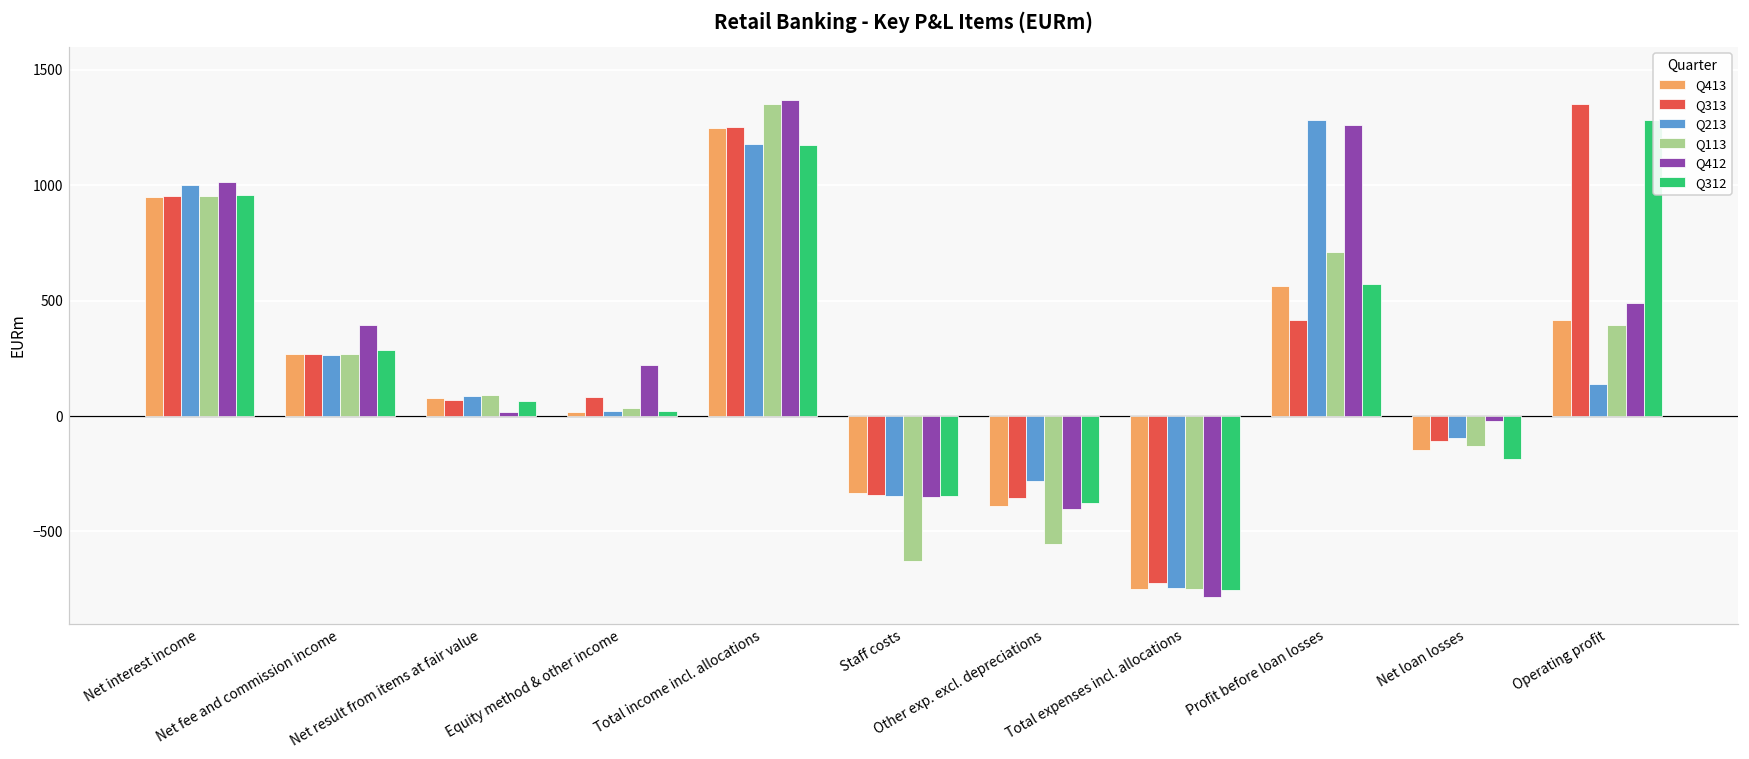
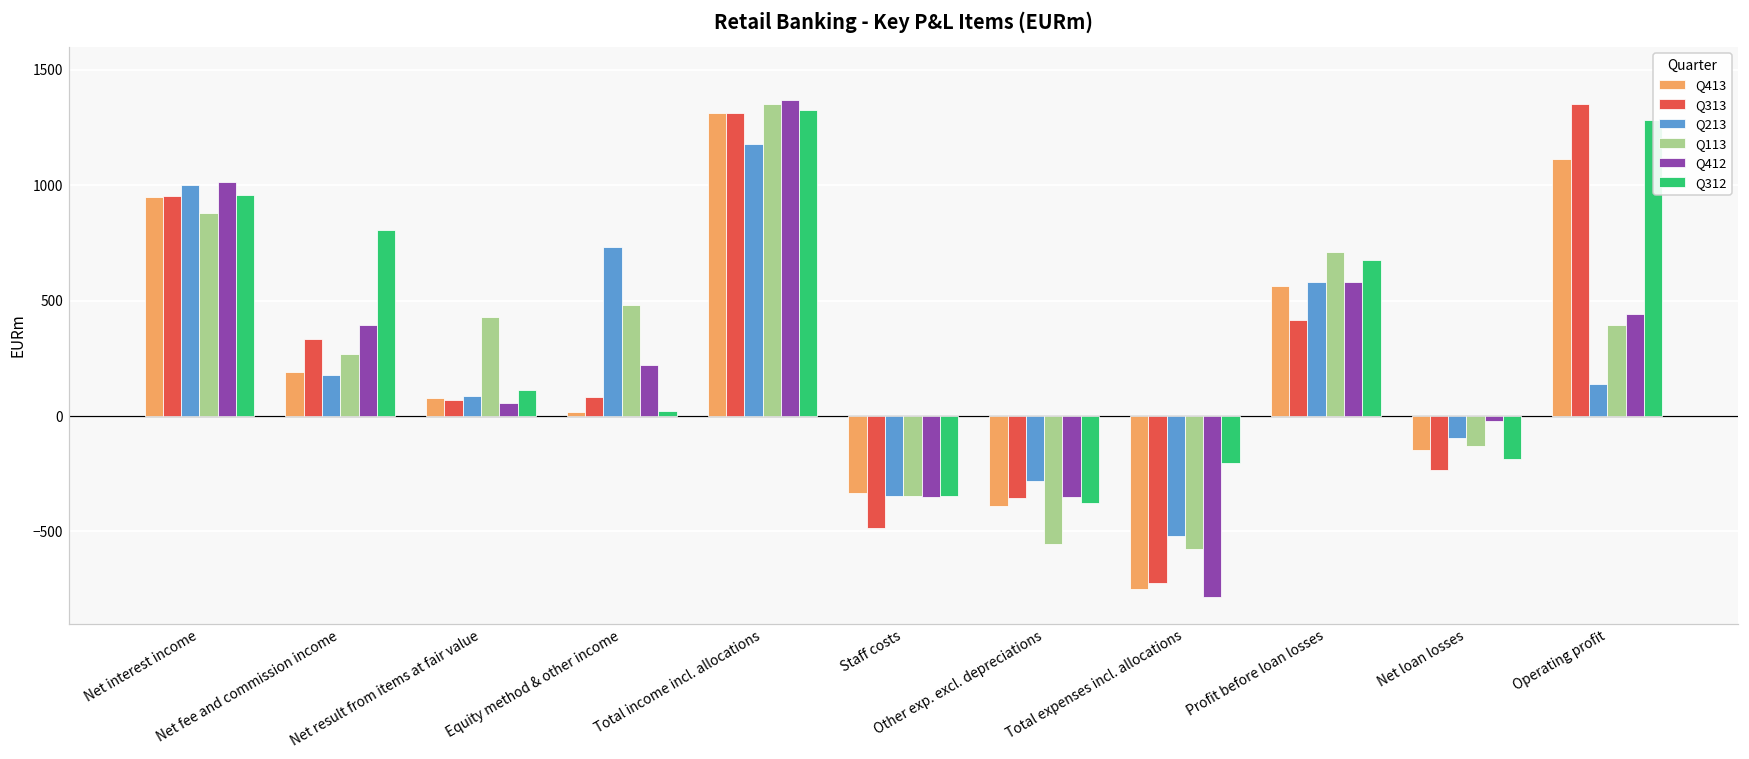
  {
    "Q413": {
      "Net interest income": 950,
-     "Net fee and commission income": 270,
+     "Net fee and commission income": 190,
      "Net result from items at fair value": 80,
      "Equity method & other income": 20,
-     "Total income incl. allocations": 1250,
+     "Total income incl. allocations": 1310,
      "Staff costs": -340,
      "Other exp. excl. depreciations": -390,
      "Total expenses incl. allocations": -750,
      "Profit before loan losses": 560,
      "Net loan losses": -150,
-     "Operating profit": 420
+     "Operating profit": 1110
    },
    "Q313": {
      "Net interest income": 950,
-     "Net fee and commission income": 270,
+     "Net fee and commission income": 330,
      "Net result from items at fair value": 70,
      "Equity method & other income": 80,
-     "Total income incl. allocations": 1250,
-     "Staff costs": -340,
+     "Total income incl. allocations": 1320,
+     "Staff costs": -480,
      "Other exp. excl. depreciations": -360,
      "Total expenses incl. allocations": -720,
      "Profit before loan losses": 420,
-     "Net loan losses": -110,
+     "Net loan losses": -240,
      "Operating profit": 1350
    },
    "Q213": {
      "Net interest income": 1000,
-     "Net fee and commission income": 270,
+     "Net fee and commission income": 180,
      "Net result from items at fair value": 90,
-     "Equity method & other income": 20,
+     "Equity method & other income": 730,
      "Total income incl. allocations": 1180,
      "Staff costs": -350,
      "Other exp. excl. depreciations": -280,
-     "Total expenses incl. allocations": -750,
-     "Profit before loan losses": 1280,
+     "Total expenses incl. allocations": -520,
+     "Profit before loan losses": 580,
      "Net loan losses": -100,
      "Operating profit": 140
    },
    "Q113": {
-     "Net interest income": 960,
+     "Net interest income": 880,
      "Net fee and commission income": 270,
-     "Net result from items at fair value": 90,
-     "Equity method & other income": 40,
+     "Net result from items at fair value": 430,
+     "Equity method & other income": 480,
      "Total income incl. allocations": 1350,
-     "Staff costs": -630,
+     "Staff costs": -350,
      "Other exp. excl. depreciations": -560,
-     "Total expenses incl. allocations": -750,
+     "Total expenses incl. allocations": -570,
      "Profit before loan losses": 710,
      "Net loan losses": -130,
      "Operating profit": 400
    },
    "Q412": {
      "Net interest income": 1020,
      "Net fee and commission income": 390,
-     "Net result from items at fair value": 20,
+     "Net result from items at fair value": 60,
      "Equity method & other income": 220,
      "Total income incl. allocations": 1370,
      "Staff costs": -350,
-     "Other exp. excl. depreciations": -400,
+     "Other exp. excl. depreciations": -350,
      "Total expenses incl. allocations": -790,
-     "Profit before loan losses": 1260,
+     "Profit before loan losses": 580,
      "Net loan losses": -20,
-     "Operating profit": 490
+     "Operating profit": 440
    },
    "Q312": {
      "Net interest income": 960,
-     "Net fee and commission income": 290,
-     "Net result from items at fair value": 70,
+     "Net fee and commission income": 810,
+     "Net result from items at fair value": 110,
      "Equity method & other income": 20,
-     "Total income incl. allocations": 1170,
+     "Total income incl. allocations": 1330,
      "Staff costs": -350,
      "Other exp. excl. depreciations": -380,
-     "Total expenses incl. allocations": -760,
-     "Profit before loan losses": 570,
+     "Total expenses incl. allocations": -200,
+     "Profit before loan losses": 680,
      "Net loan losses": -180,
      "Operating profit": 1280
    }
  }
